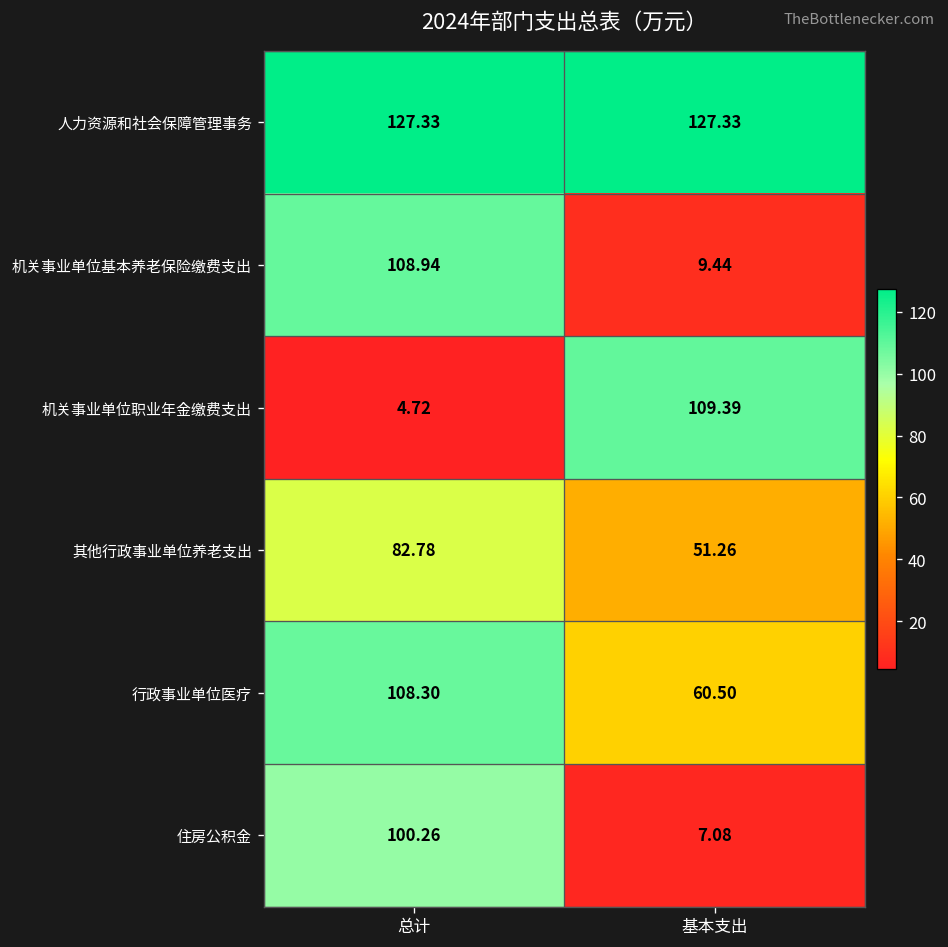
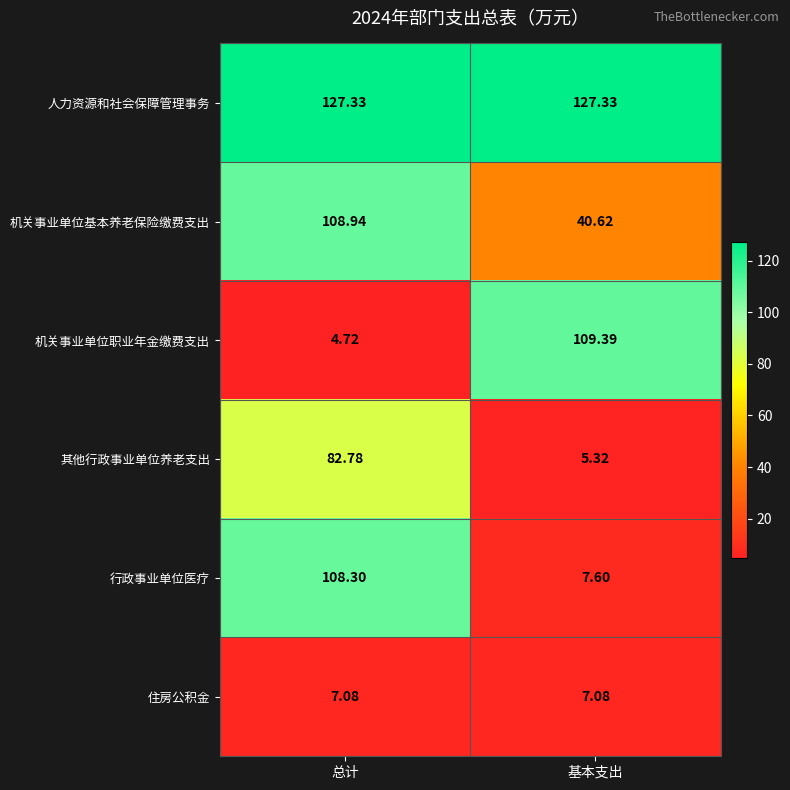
  {
    "人力资源和社会保障管理事务": {
      "总计": 127.33,
      "基本支出": 127.33
    },
    "机关事业单位基本养老保险缴费支出": {
      "总计": 108.94,
-     "基本支出": 9.44
+     "基本支出": 40.62
    },
    "机关事业单位职业年金缴费支出": {
      "总计": 4.72,
      "基本支出": 109.39
    },
    "其他行政事业单位养老支出": {
      "总计": 82.78,
-     "基本支出": 51.26
+     "基本支出": 5.32
    },
    "行政事业单位医疗": {
      "总计": 108.30,
-     "基本支出": 60.50
+     "基本支出": 7.60
    },
    "住房公积金": {
-     "总计": 100.26,
+     "总计": 7.08,
      "基本支出": 7.08
    }
  }
